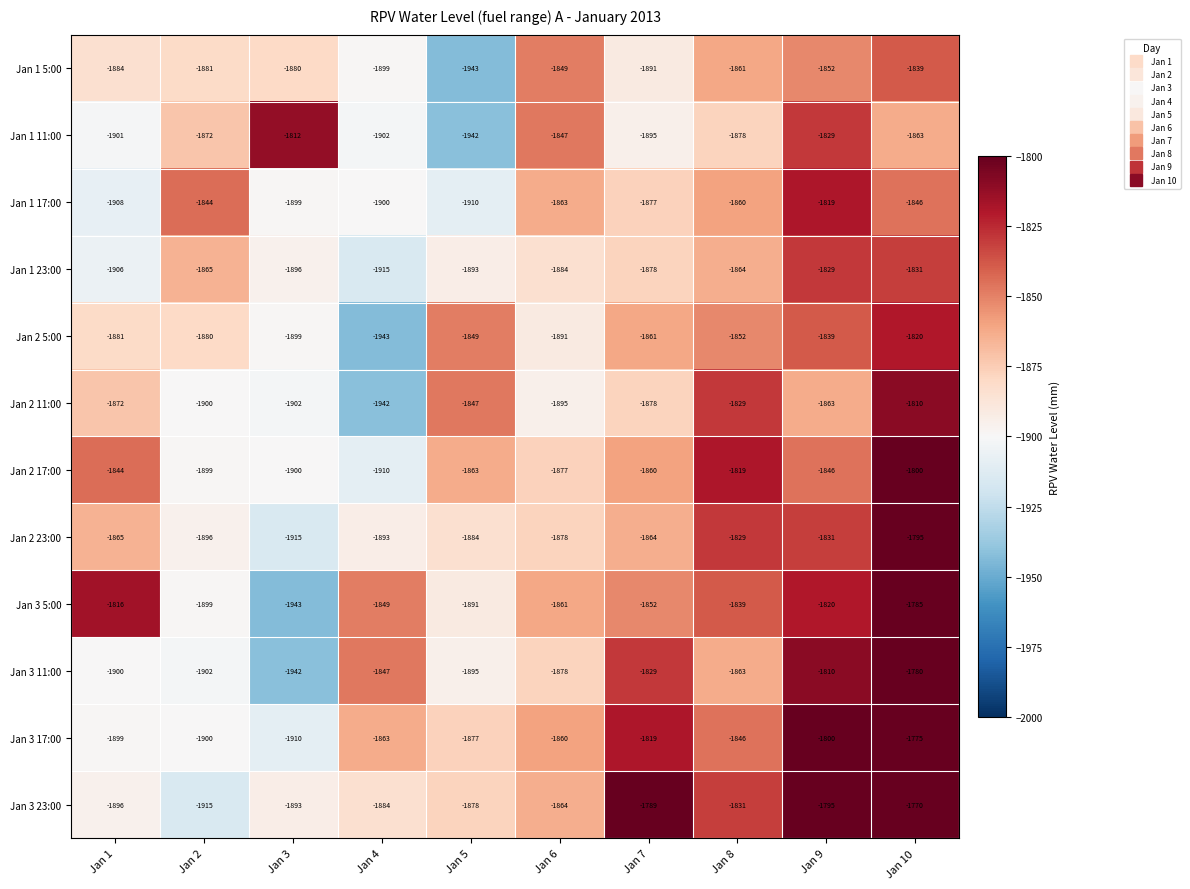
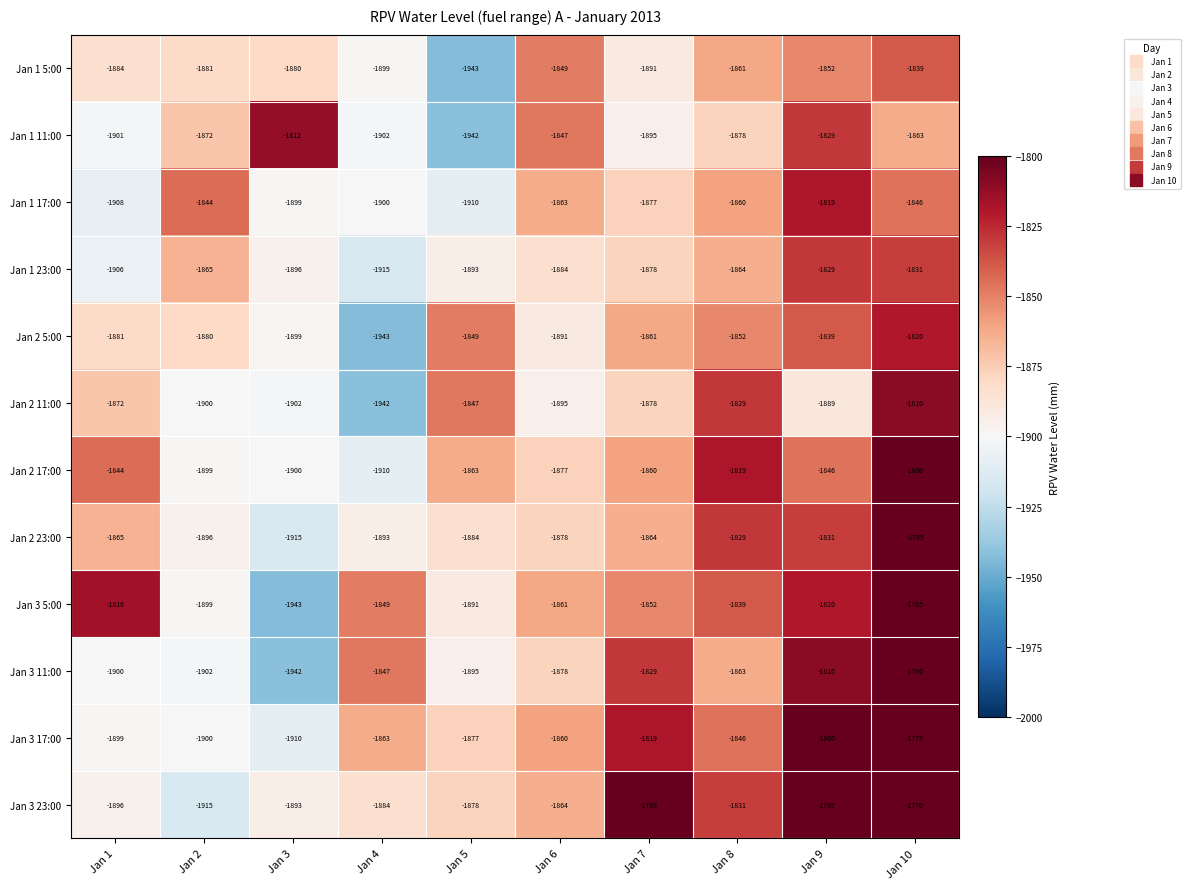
  {
    "Jan 1 5:00": {
      "Jan 1": -1884,
      "Jan 2": -1881,
      "Jan 3": -1880,
      "Jan 4": -1899,
      "Jan 5": -1943,
      "Jan 6": -1849,
      "Jan 7": -1891,
      "Jan 8": -1861,
      "Jan 9": -1852,
      "Jan 10": -1839
    },
    "Jan 1 11:00": {
      "Jan 1": -1901,
      "Jan 2": -1872,
      "Jan 3": -1812,
      "Jan 4": -1902,
      "Jan 5": -1942,
      "Jan 6": -1847,
      "Jan 7": -1895,
      "Jan 8": -1878,
      "Jan 9": -1829,
      "Jan 10": -1863
    },
    "Jan 1 17:00": {
      "Jan 1": -1908,
      "Jan 2": -1844,
      "Jan 3": -1899,
      "Jan 4": -1900,
      "Jan 5": -1910,
      "Jan 6": -1863,
      "Jan 7": -1877,
      "Jan 8": -1860,
      "Jan 9": -1819,
      "Jan 10": -1846
    },
    "Jan 1 23:00": {
      "Jan 1": -1906,
      "Jan 2": -1865,
      "Jan 3": -1896,
      "Jan 4": -1915,
      "Jan 5": -1893,
      "Jan 6": -1884,
      "Jan 7": -1878,
      "Jan 8": -1864,
      "Jan 9": -1829,
      "Jan 10": -1831
    },
    "Jan 2 5:00": {
      "Jan 1": -1881,
      "Jan 2": -1880,
      "Jan 3": -1899,
      "Jan 4": -1943,
      "Jan 5": -1849,
      "Jan 6": -1891,
      "Jan 7": -1861,
      "Jan 8": -1852,
      "Jan 9": -1839,
      "Jan 10": -1820
    },
    "Jan 2 11:00": {
      "Jan 1": -1872,
      "Jan 2": -1900,
      "Jan 3": -1902,
      "Jan 4": -1942,
      "Jan 5": -1847,
      "Jan 6": -1895,
      "Jan 7": -1878,
      "Jan 8": -1829,
-     "Jan 9": -1863,
+     "Jan 9": -1889,
      "Jan 10": -1810
    },
    "Jan 2 17:00": {
      "Jan 1": -1844,
      "Jan 2": -1899,
      "Jan 3": -1900,
      "Jan 4": -1910,
      "Jan 5": -1863,
      "Jan 6": -1877,
      "Jan 7": -1860,
      "Jan 8": -1819,
      "Jan 9": -1846,
      "Jan 10": -1800
    },
    "Jan 2 23:00": {
      "Jan 1": -1865,
      "Jan 2": -1896,
      "Jan 3": -1915,
      "Jan 4": -1893,
      "Jan 5": -1884,
      "Jan 6": -1878,
      "Jan 7": -1864,
      "Jan 8": -1829,
      "Jan 9": -1831,
      "Jan 10": -1795
    },
    "Jan 3 5:00": {
      "Jan 1": -1816,
      "Jan 2": -1899,
      "Jan 3": -1943,
      "Jan 4": -1849,
      "Jan 5": -1891,
      "Jan 6": -1861,
      "Jan 7": -1852,
      "Jan 8": -1839,
      "Jan 9": -1820,
      "Jan 10": -1785
    },
    "Jan 3 11:00": {
      "Jan 1": -1900,
      "Jan 2": -1902,
      "Jan 3": -1942,
      "Jan 4": -1847,
      "Jan 5": -1895,
      "Jan 6": -1878,
      "Jan 7": -1829,
      "Jan 8": -1863,
      "Jan 9": -1810,
      "Jan 10": -1780
    },
    "Jan 3 17:00": {
      "Jan 1": -1899,
      "Jan 2": -1900,
      "Jan 3": -1910,
      "Jan 4": -1863,
      "Jan 5": -1877,
      "Jan 6": -1860,
      "Jan 7": -1819,
      "Jan 8": -1846,
      "Jan 9": -1800,
      "Jan 10": -1775
    },
    "Jan 3 23:00": {
      "Jan 1": -1896,
      "Jan 2": -1915,
      "Jan 3": -1893,
      "Jan 4": -1884,
      "Jan 5": -1878,
      "Jan 6": -1864,
      "Jan 7": -1789,
      "Jan 8": -1831,
      "Jan 9": -1795,
      "Jan 10": -1770
    }
  }
